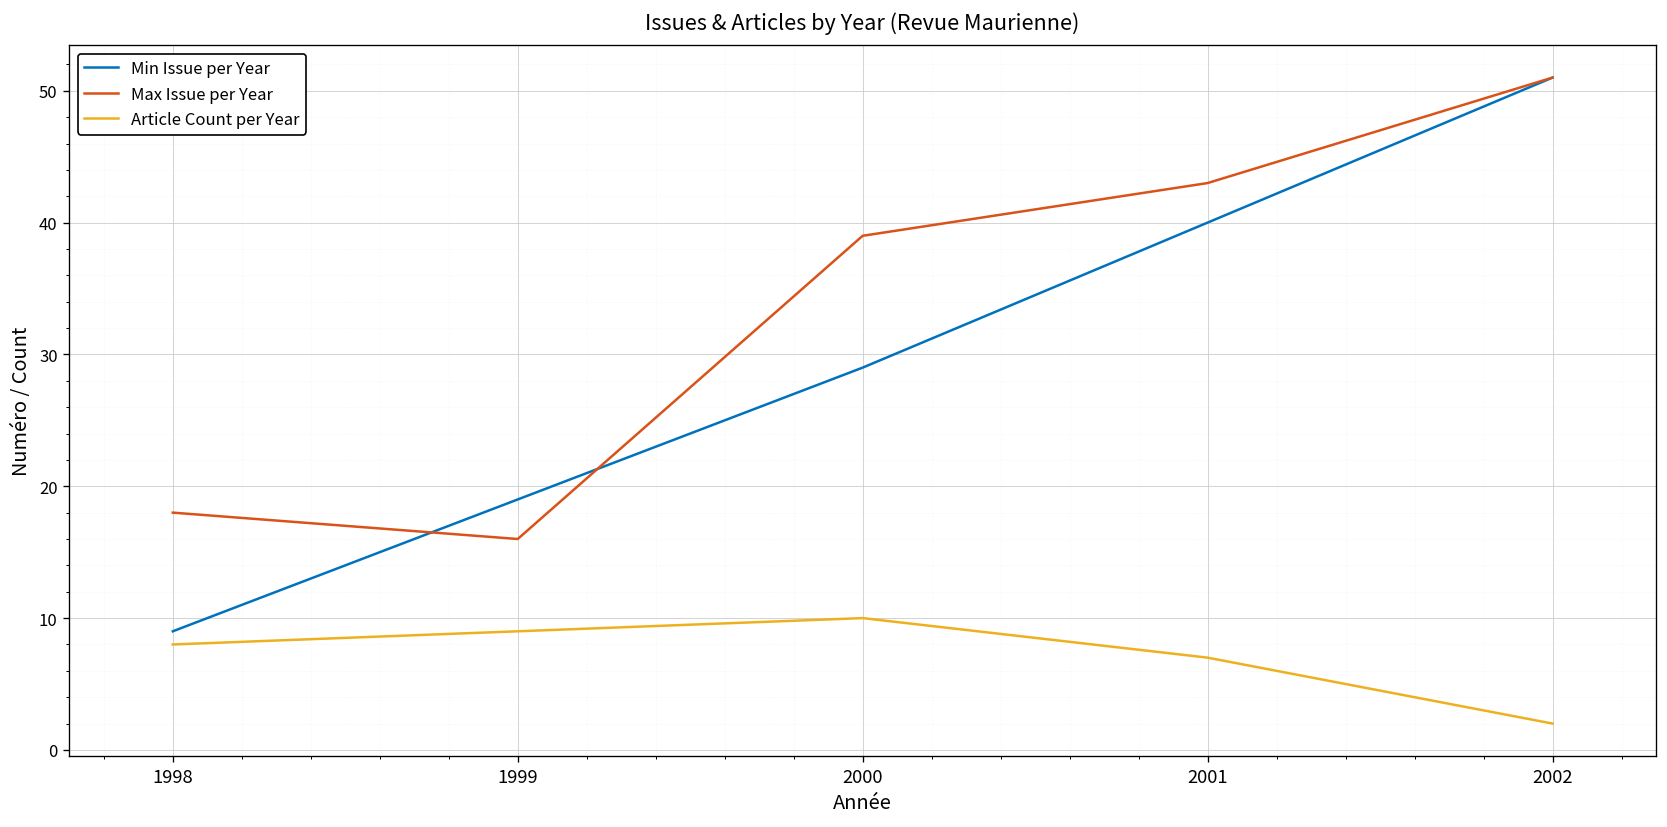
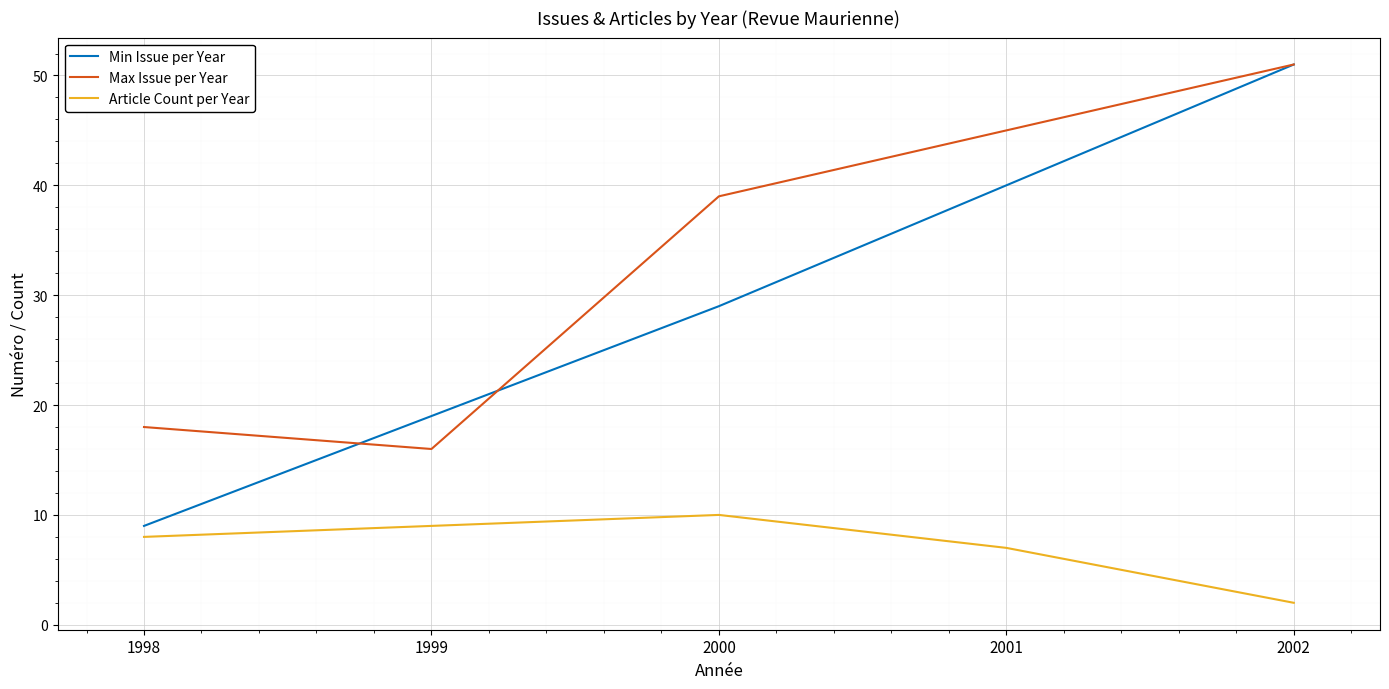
  {
    "Min Issue per Year": {
      "1998": 9,
      "1999": 19,
      "2000": 29,
      "2001": 40
    },
    "Max Issue per Year": {
      "1998": 18,
      "1999": 16,
      "2000": 39,
-     "2001": 43
+     "2001": 45
    },
    "Article Count per Year": {
      "1998": 8,
      "1999": 9,
      "2000": 10,
      "2001": 7,
      "2002": 2
    }
  }
